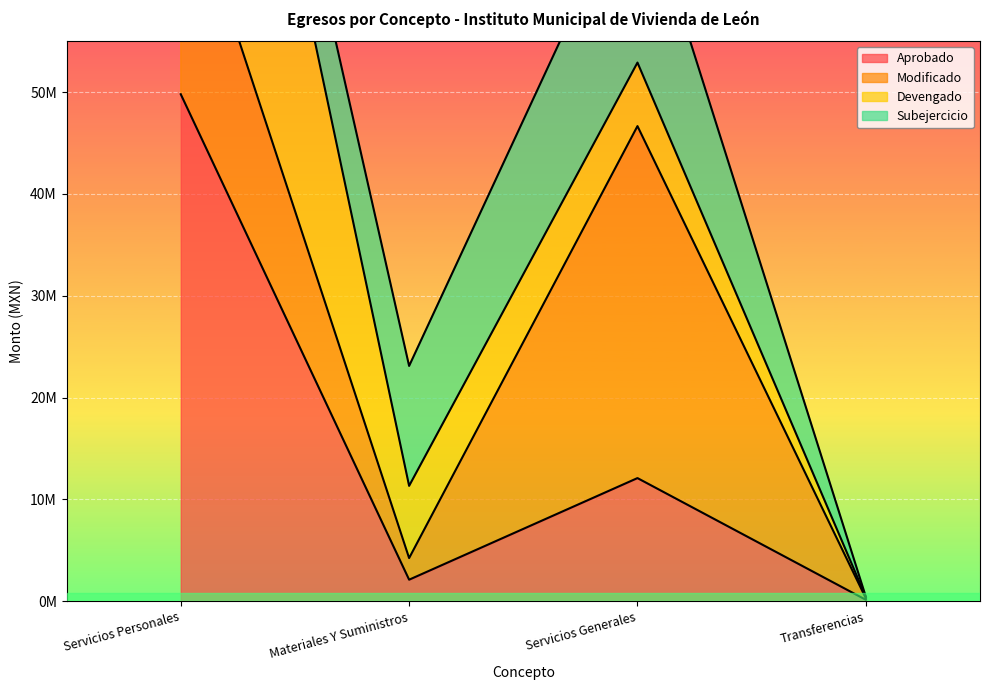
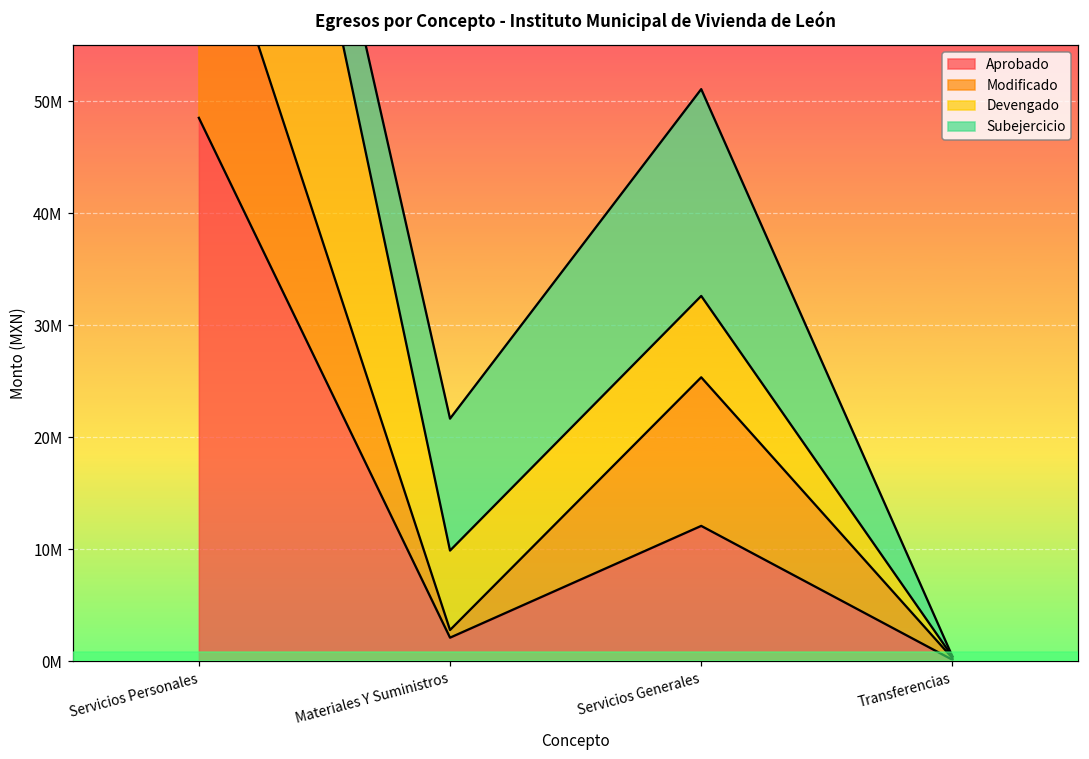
  {
    "Aprobado": {
-     "Servicios Personales": 49800000,
+     "Servicios Personales": 48500000,
      "Materiales Y Suministros": 2100000,
      "Servicios Generales": 12100000
    },
    "Modificado": {
-     "Materiales Y Suministros": 2100000,
-     "Servicios Generales": 34600000
+     "Materiales Y Suministros": 700000,
+     "Servicios Generales": 13300000
    },
    "Devengado": {
      "Materiales Y Suministros": 7100000,
-     "Servicios Generales": 6200000
+     "Servicios Generales": 7300000
    },
    "Subejercicio": {
      "Materiales Y Suministros": 11800000
    }
  }
